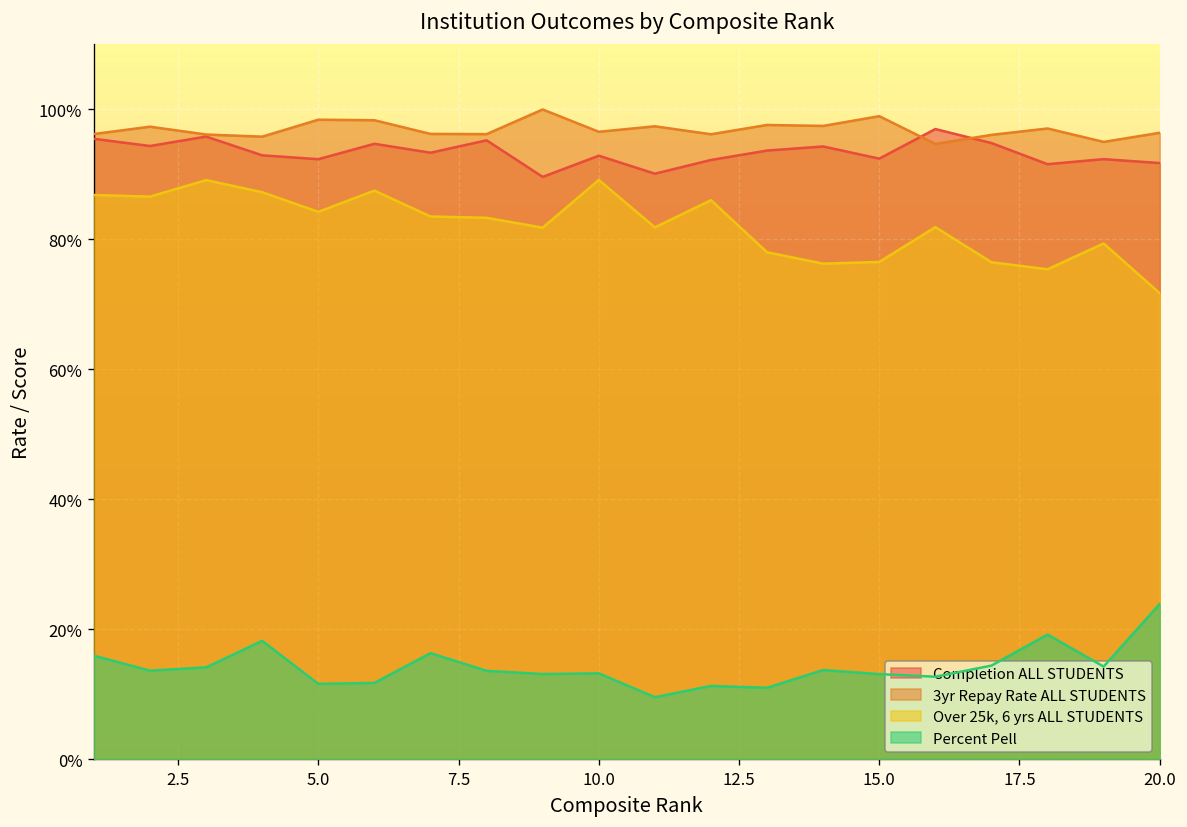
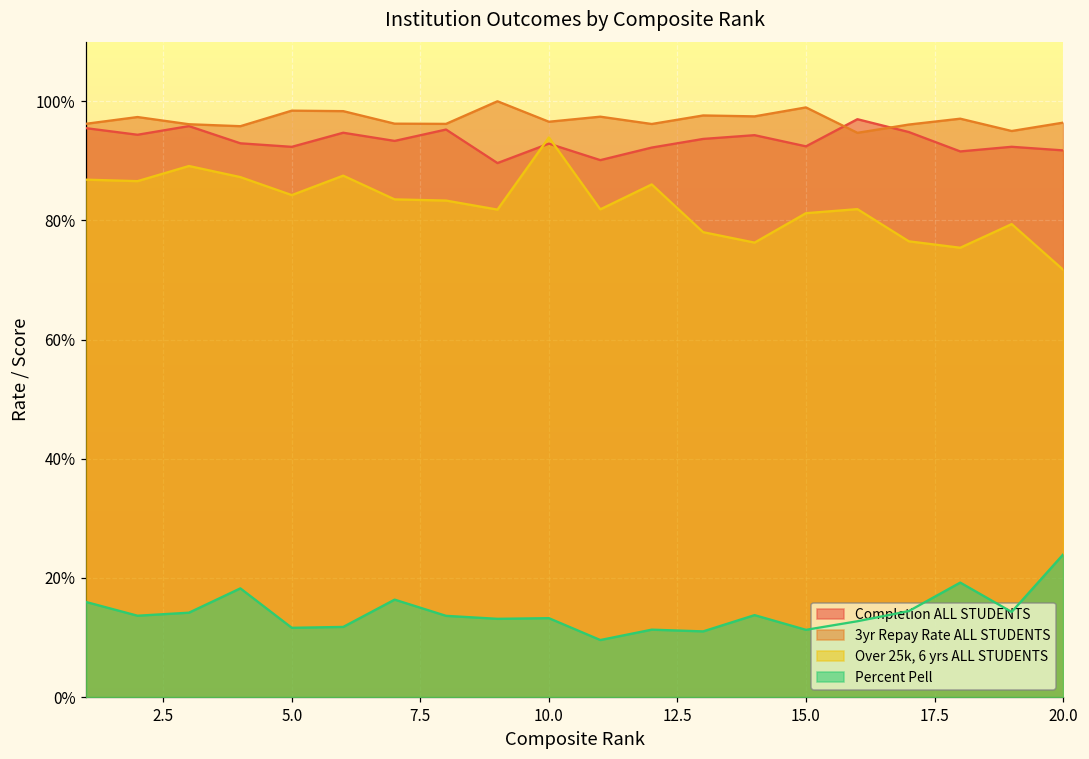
  {
    "Over 25k, 6 yrs ALL STUDENTS": {
      "5.0": "84%",
-     "10.0": "89%",
-     "15.0": "77%",
+     "10.0": "94%",
+     "15.0": "81%",
      "20.0": "72%"
    },
    "Percent Pell": {
      "5.0": "12%",
      "10.0": "13%",
-     "15.0": "13%",
+     "15.0": "11%",
      "20.0": "24%"
    }
  }
